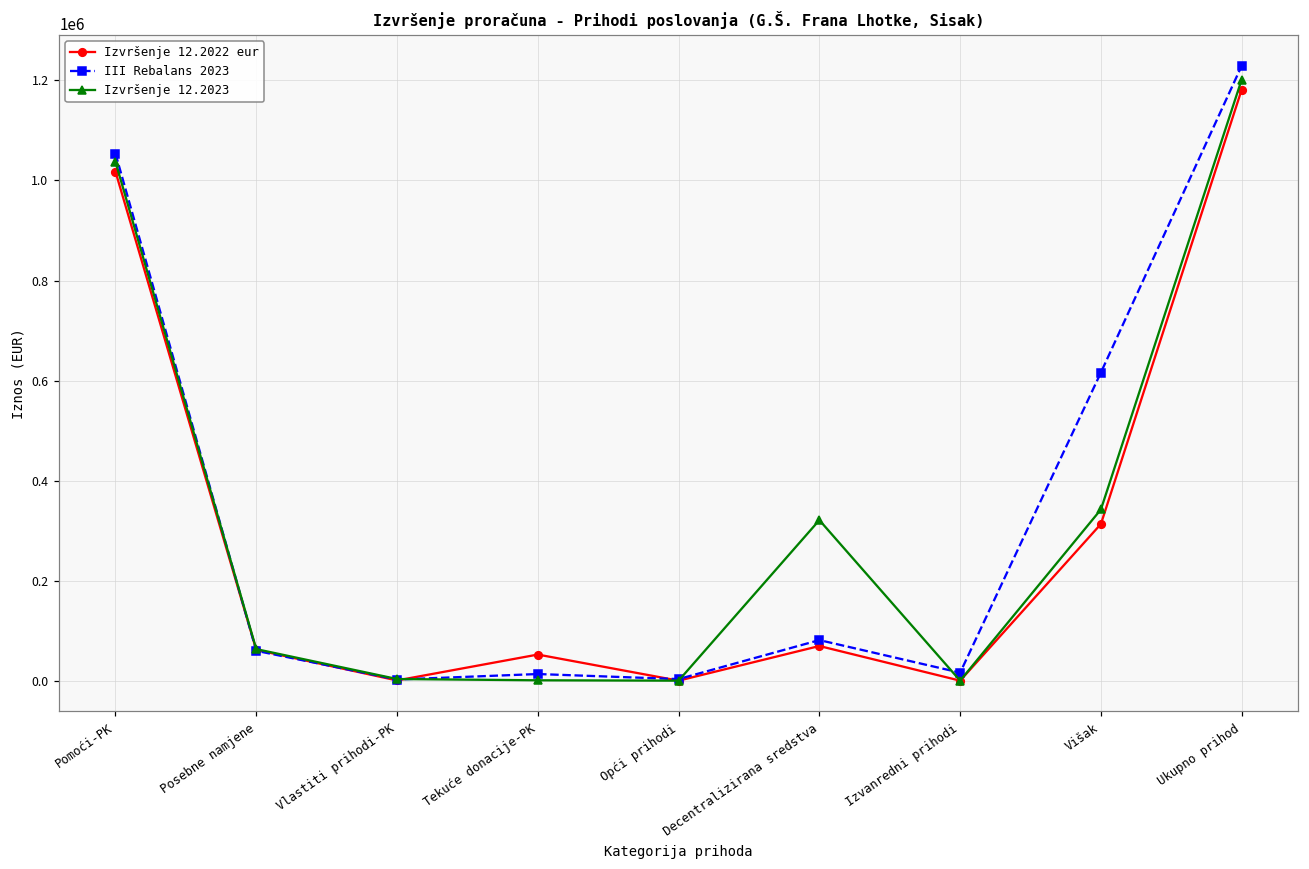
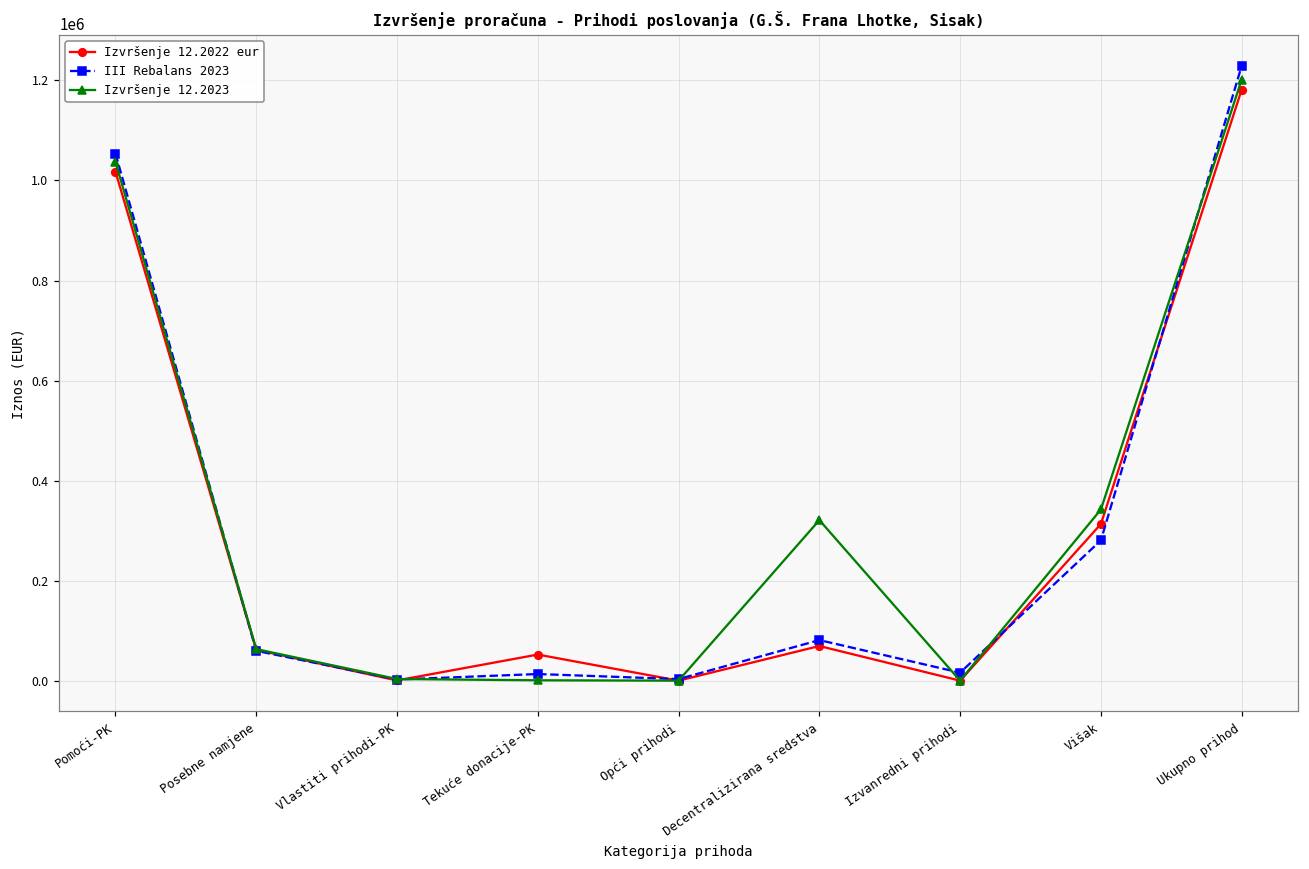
  {
    "Izvršenje 12.2022 eur": {
      "Pomoći-PK": 1020000,
      "Tekuće donacije-PK": 50000,
      "Decentralizirana sredstva": 70000,
      "Višak": 310000,
      "Ukupno prihod": 1180000
    },
    "III Rebalans 2023": {
      "Pomoći-PK": 1050000,
      "Tekuće donacije-PK": 10000,
      "Decentralizirana sredstva": 80000,
      "Izvanredni prihodi": 20000,
-     "Višak": 620000,
+     "Višak": 280000,
      "Ukupno prihod": 1230000
    },
    "Izvršenje 12.2023": {
      "Pomoći-PK": 1040000,
      "Tekuće donacije-PK": 0,
      "Decentralizirana sredstva": 320000,
      "Višak": 340000,
      "Ukupno prihod": 1200000
    }
  }
